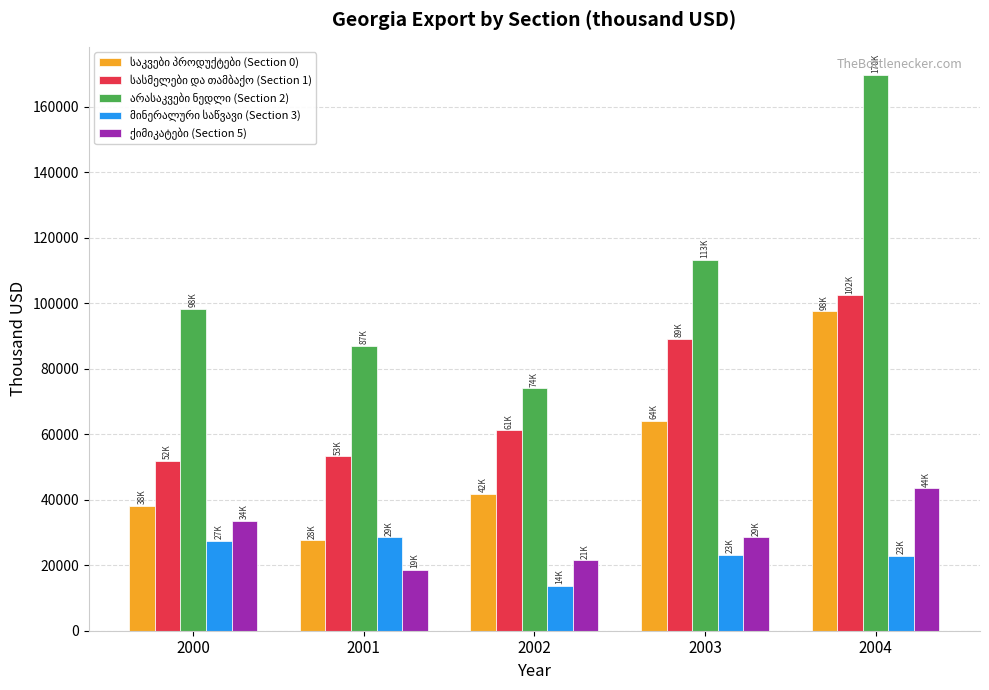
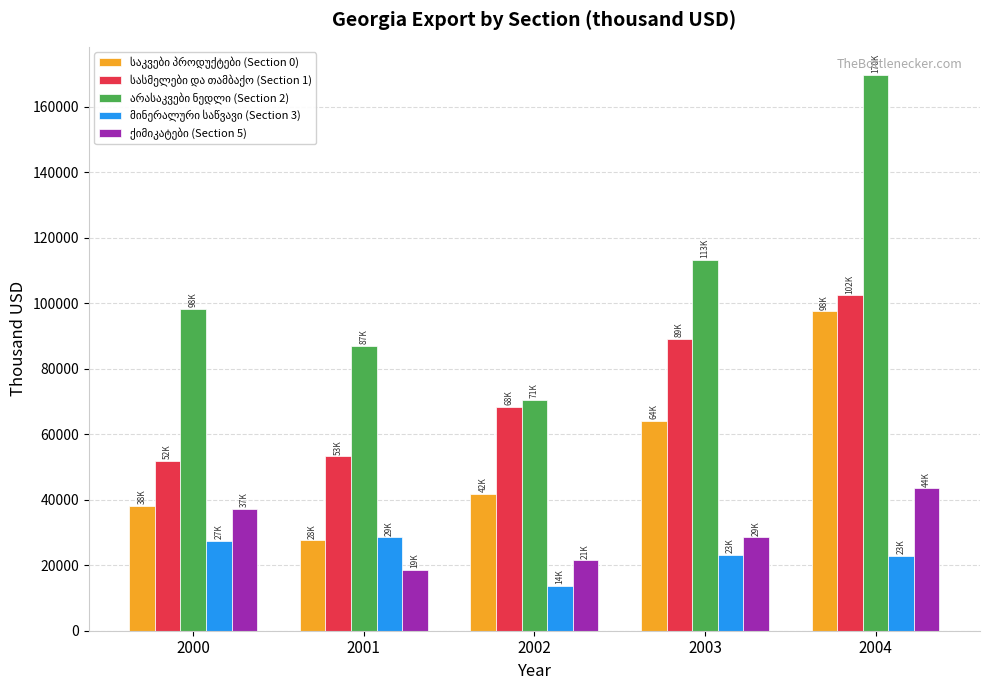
  {
    "საკვები პროდუქტები (Section 0)": {
      "2000": "38K",
      "2001": "28K",
      "2002": "42K",
      "2003": "64K",
      "2004": "98K"
    },
    "სასმელები და თამბაქო (Section 1)": {
      "2000": "52K",
      "2001": "53K",
-     "2002": "61K",
+     "2002": "68K",
      "2003": "89K",
      "2004": "102K"
    },
    "არასაკვები ნედლი (Section 2)": {
      "2000": "98K",
      "2001": "87K",
-     "2002": "74K",
+     "2002": "71K",
      "2003": "113K"
    },
    "მინერალური საწვავი (Section 3)": {
      "2000": "27K",
      "2001": "29K",
      "2002": "14K",
      "2003": "23K",
      "2004": "23K"
    },
    "ქიმიკატები (Section 5)": {
-     "2000": "34K",
+     "2000": "37K",
      "2001": "19K",
      "2002": "21K",
      "2003": "29K",
      "2004": "44K"
    }
  }
